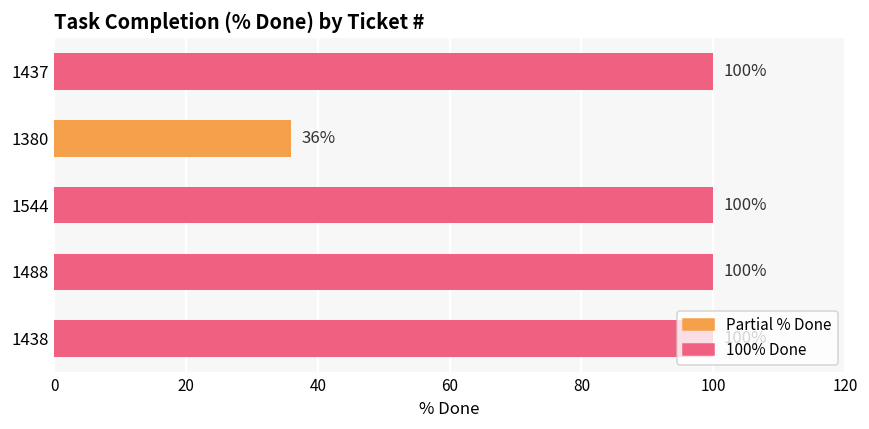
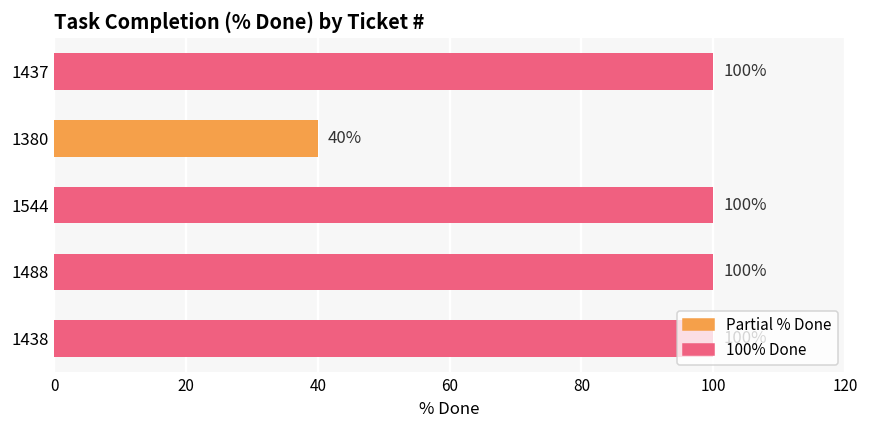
  {
    "1437": "100%",
-   "1380": "36%",
+   "1380": "40%",
    "1544": "100%",
    "1488": "100%"
  }
